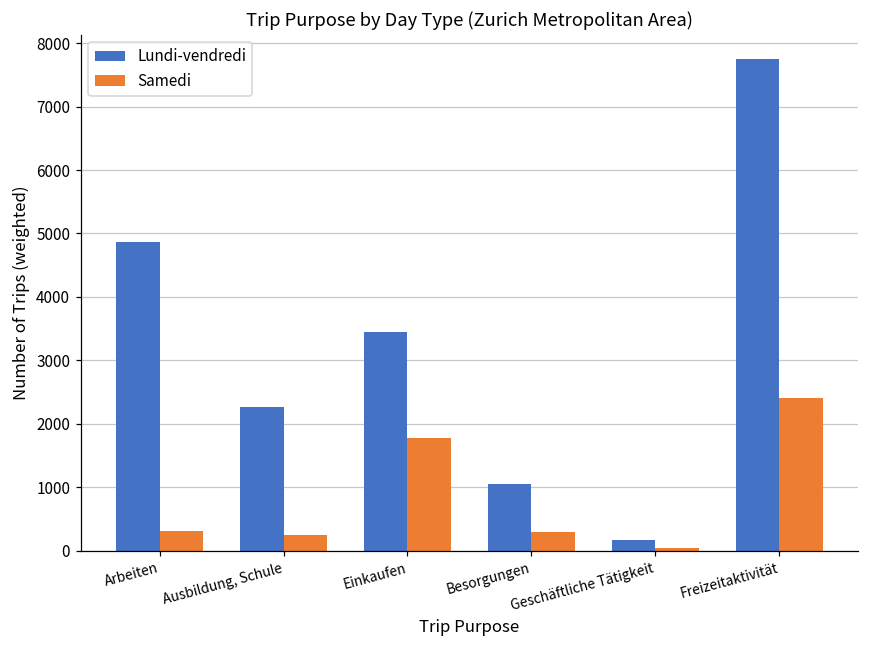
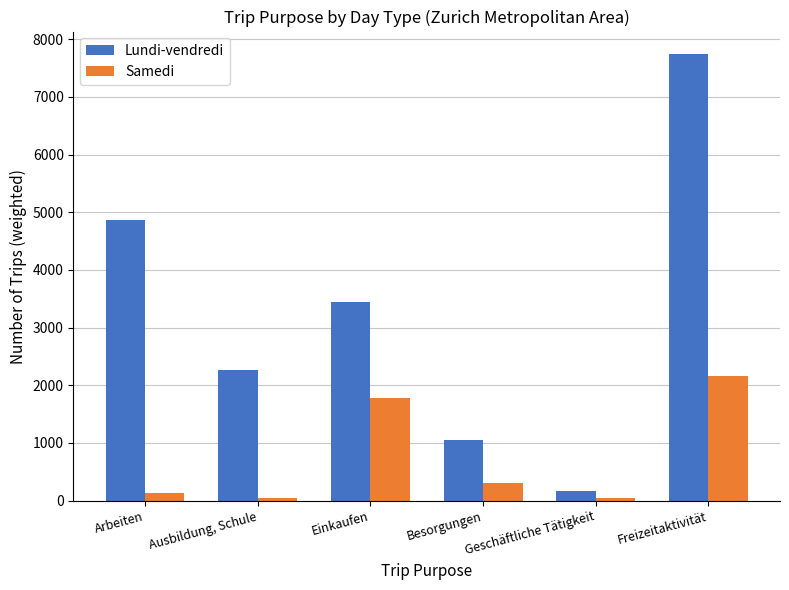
  {
    "Lundi-vendredi": {
      "Arbeiten": 4900,
      "Ausbildung, Schule": 2300,
      "Einkaufen": 3400,
      "Besorgungen": 1100,
      "Geschäftliche Tätigkeit": 200,
      "Freizeitaktivität": 7700
    },
    "Samedi": {
-     "Arbeiten": 300,
-     "Ausbildung, Schule": 200,
+     "Arbeiten": 100,
+     "Ausbildung, Schule": 100,
      "Einkaufen": 1800,
      "Besorgungen": 300,
      "Geschäftliche Tätigkeit": 0,
-     "Freizeitaktivität": 2400
+     "Freizeitaktivität": 2200
    }
  }
